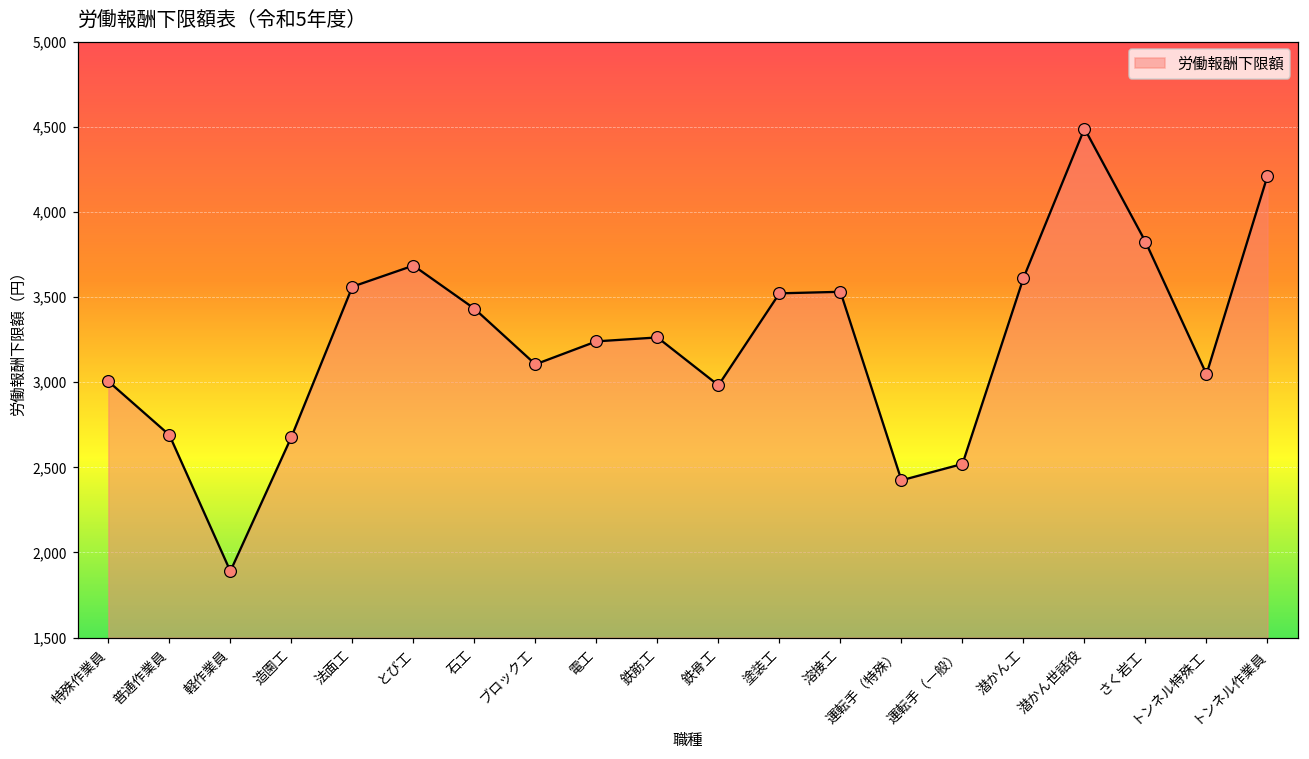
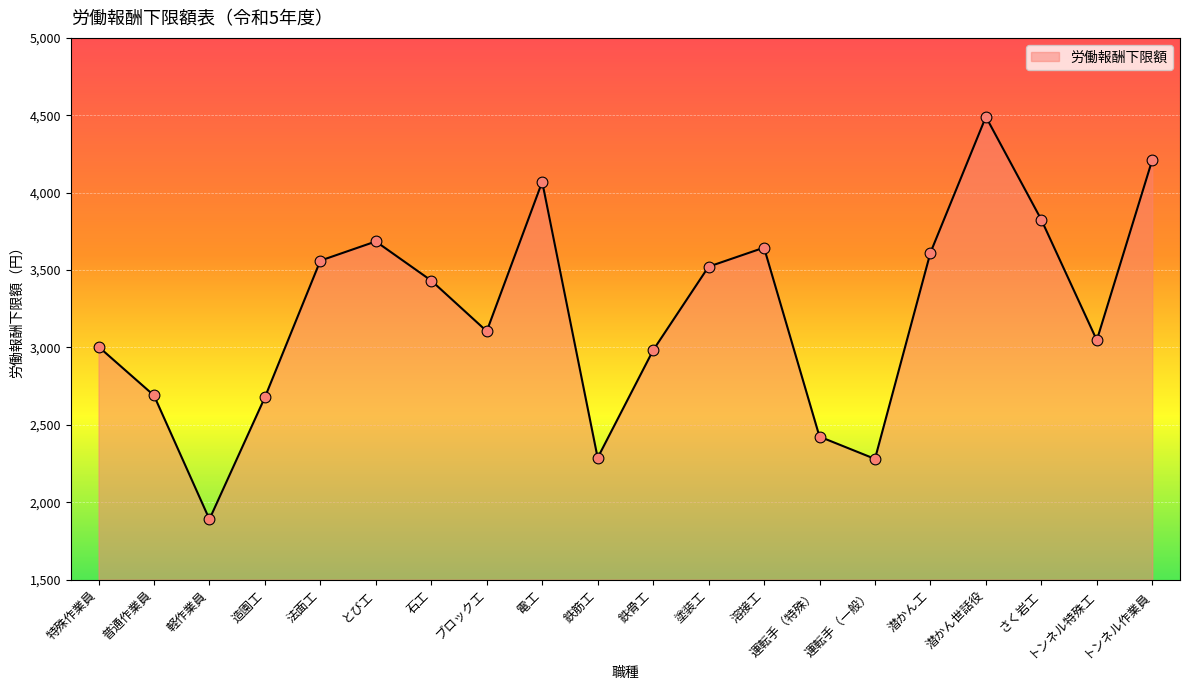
  {
    "特殊作業員": "3,010",
    "普通作業員": "2,690",
    "軽作業員": "1,890",
    "造園工": "2,680",
    "法面工": "3,560",
    "とび工": "3,690",
    "石工": "3,430",
    "ブロック工": "3,110",
-   "電工": "3,240",
-   "鉄筋工": "3,260",
+   "電工": "4,070",
+   "鉄筋工": "2,290",
    "鉄骨工": "2,980",
    "塗装工": "3,520",
-   "溶接工": "3,530",
+   "溶接工": "3,650",
    "運転手（特殊）": "2,420",
-   "運転手（一般）": "2,520",
+   "運転手（一般）": "2,280",
    "潜かん工": "3,610",
    "潜かん世話役": "4,490",
    "さく岩工": "3,830",
    "トンネル特殊工": "3,050",
    "トンネル作業員": "4,210"
  }
